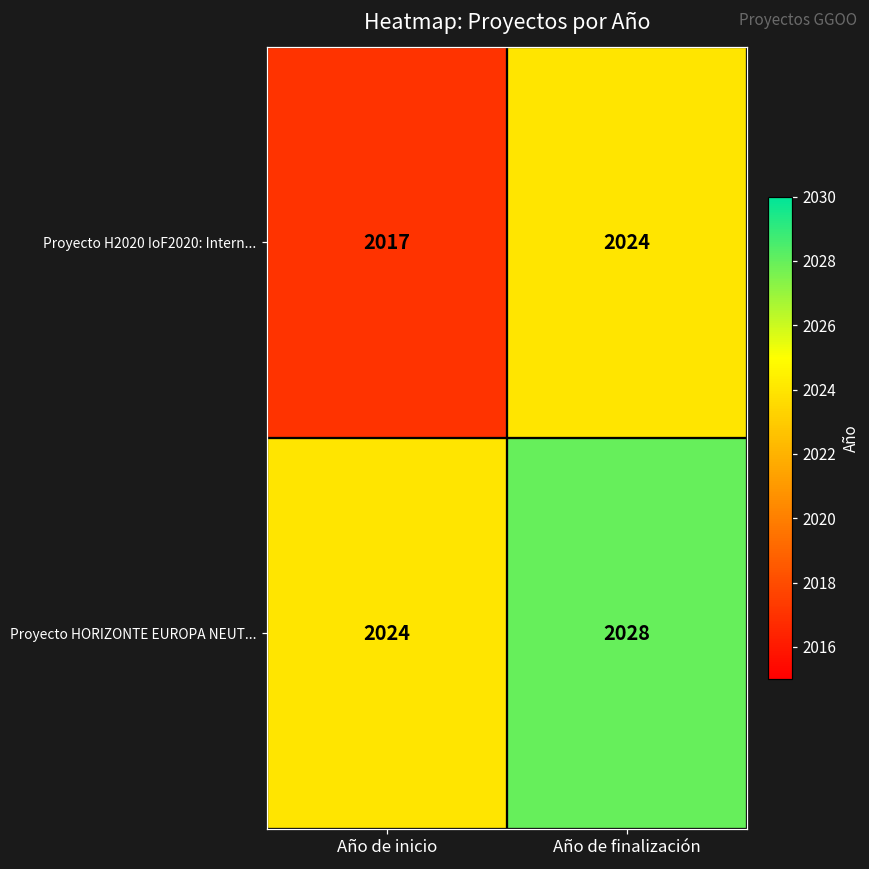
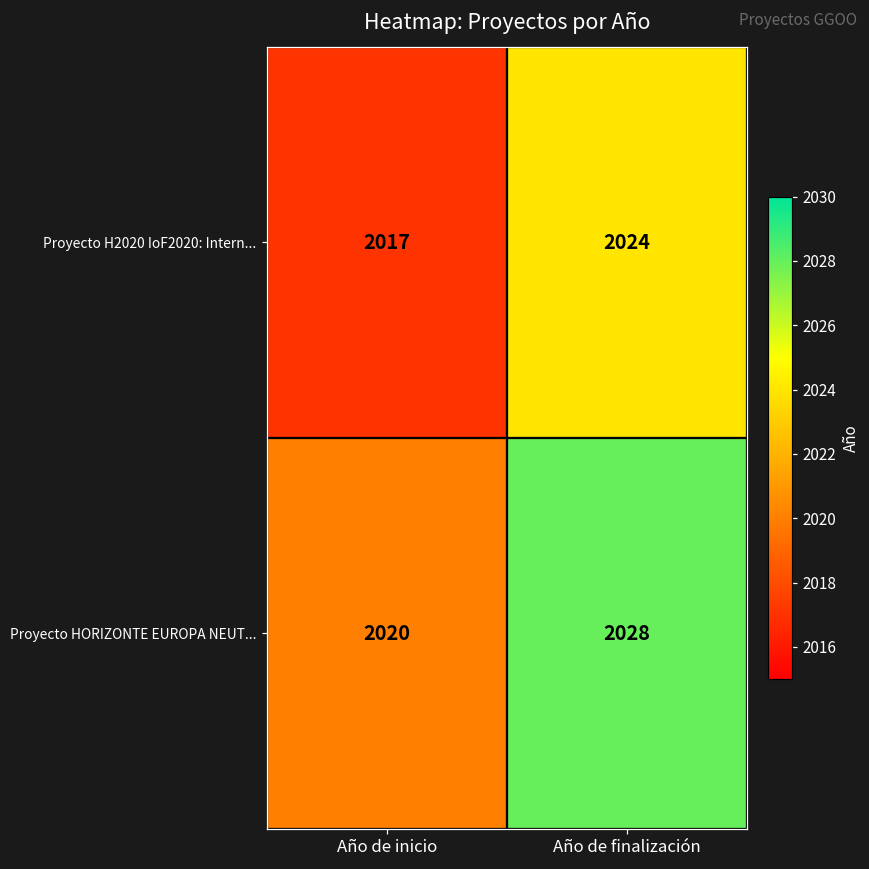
  {
    "Proyecto H2020 IoF2020: Intern...": {
      "Año de inicio": 2017,
      "Año de finalización": 2024
    },
    "Proyecto HORIZONTE EUROPA NEUT...": {
-     "Año de inicio": 2024,
+     "Año de inicio": 2020,
      "Año de finalización": 2028
    }
  }
